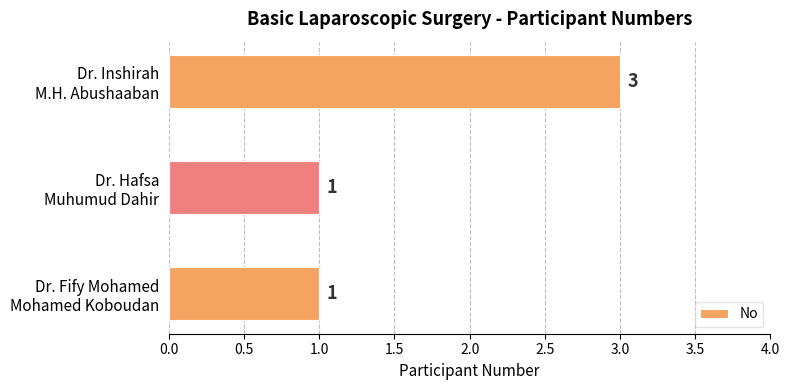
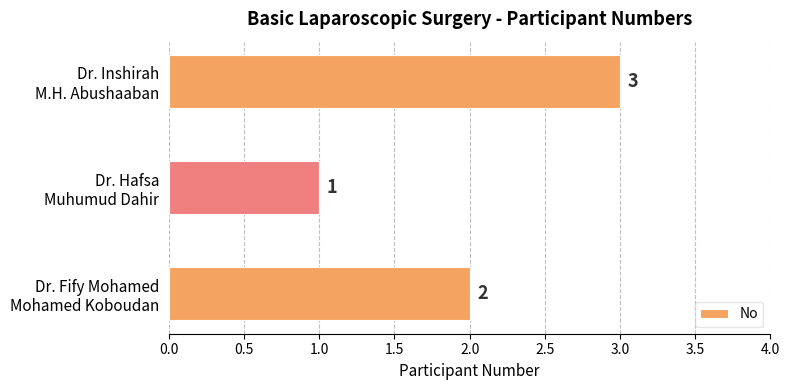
  {
    "Dr. Inshirah M.H. Abushaaban": 3,
    "Dr. Hafsa Muhumud Dahir": 1,
-   "Dr. Fify Mohamed Mohamed Koboudan": 1
+   "Dr. Fify Mohamed Mohamed Koboudan": 2
  }
